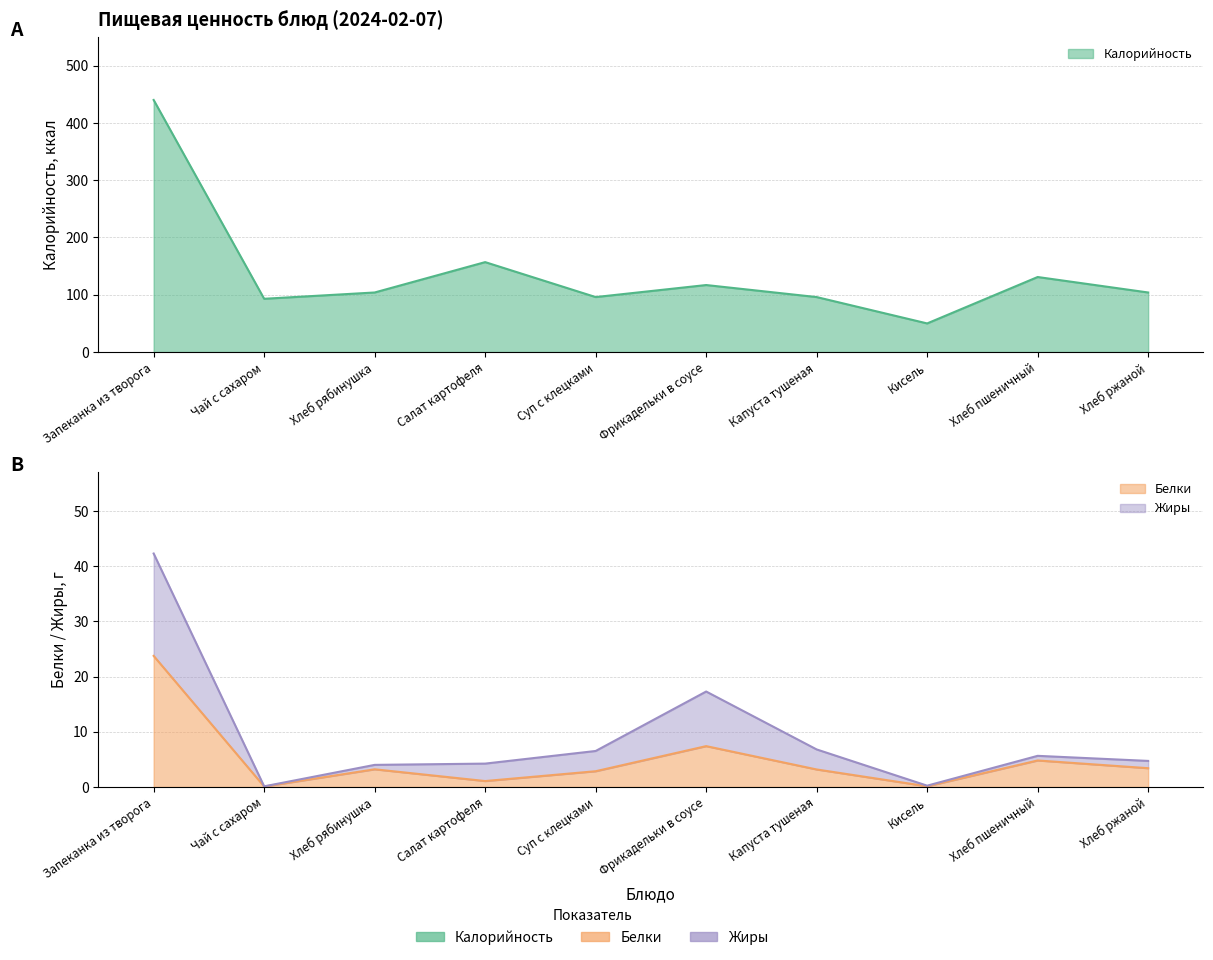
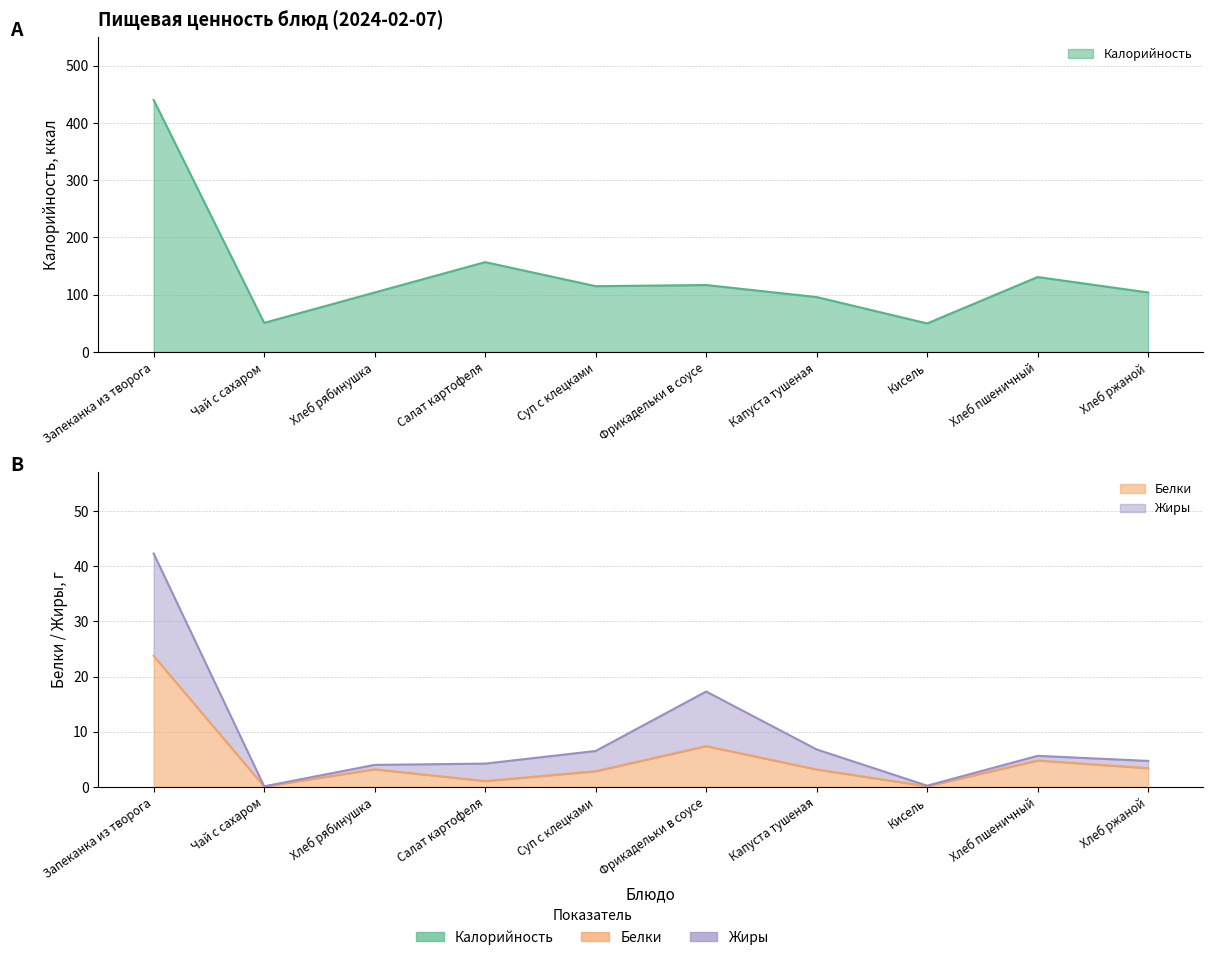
  {
    "Пищевая ценность блюд (2024-02-07)": {
      "Запеканка из творога": 440,
-     "Чай с сахаром": 90,
+     "Чай с сахаром": 50,
      "Хлеб рябинушка": 100,
      "Салат картофеля": 160,
-     "Суп с клецками": 100,
+     "Суп с клецками": 120,
      "Фрикадельки в соусе": 120,
      "Капуста тушеная": 100,
      "Кисель": 50,
      "Хлеб пшеничный": 130,
      "Хлеб ржаной": 100
    }
  }
